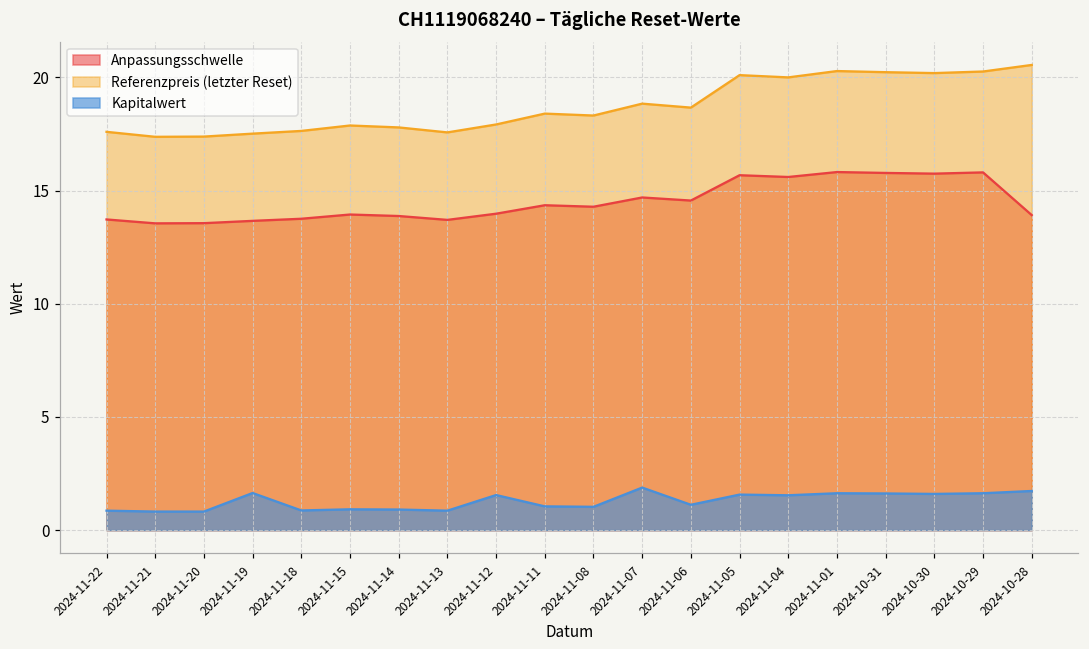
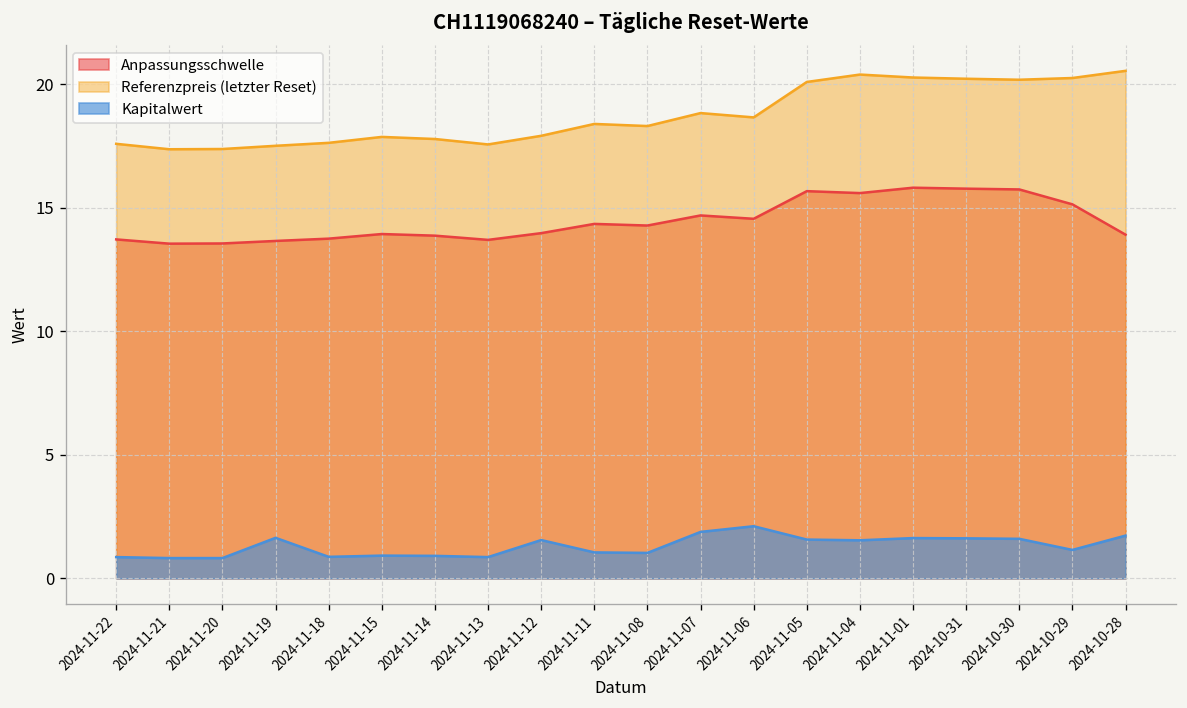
  {
    "Anpassungsschwelle": {
      "2024-11-22": 13.7,
      "2024-11-21": 13.6,
      "2024-11-20": 13.6,
      "2024-11-19": 13.7,
      "2024-11-18": 13.8,
      "2024-11-15": 13.9,
      "2024-11-14": 13.9,
      "2024-11-13": 13.7,
      "2024-11-12": 14.0,
      "2024-11-11": 14.4,
      "2024-11-08": 14.3,
      "2024-11-07": 14.7,
      "2024-11-06": 14.6,
      "2024-11-05": 15.7,
      "2024-11-04": 15.6,
      "2024-11-01": 15.8,
      "2024-10-31": 15.8,
      "2024-10-30": 15.7,
-     "2024-10-29": 15.8,
+     "2024-10-29": 15.1,
      "2024-10-28": 13.9
    },
    "Referenzpreis (letzter Reset)": {
      "2024-11-22": 17.6,
      "2024-11-21": 17.4,
      "2024-11-20": 17.4,
      "2024-11-19": 17.5,
      "2024-11-18": 17.6,
      "2024-11-15": 17.9,
      "2024-11-14": 17.8,
      "2024-11-13": 17.6,
      "2024-11-12": 17.9,
      "2024-11-11": 18.4,
      "2024-11-08": 18.3,
      "2024-11-07": 18.8,
      "2024-11-06": 18.7,
      "2024-11-05": 20.1,
-     "2024-11-04": 20.0,
+     "2024-11-04": 20.4,
      "2024-11-01": 20.3,
      "2024-10-31": 20.2,
      "2024-10-30": 20.2,
      "2024-10-29": 20.3,
      "2024-10-28": 20.6
    },
    "Kapitalwert": {
      "2024-11-22": 0.9,
      "2024-11-21": 0.8,
      "2024-11-20": 0.8,
      "2024-11-19": 1.6,
      "2024-11-18": 0.9,
      "2024-11-15": 0.9,
      "2024-11-14": 0.9,
      "2024-11-13": 0.9,
      "2024-11-12": 1.6,
      "2024-11-11": 1.1,
      "2024-11-08": 1.0,
      "2024-11-07": 1.9,
-     "2024-11-06": 1.1,
+     "2024-11-06": 2.1,
      "2024-11-05": 1.6,
      "2024-11-04": 1.5,
      "2024-11-01": 1.6,
      "2024-10-31": 1.6,
      "2024-10-30": 1.6,
-     "2024-10-29": 1.6,
+     "2024-10-29": 1.2,
      "2024-10-28": 1.7
    }
  }
